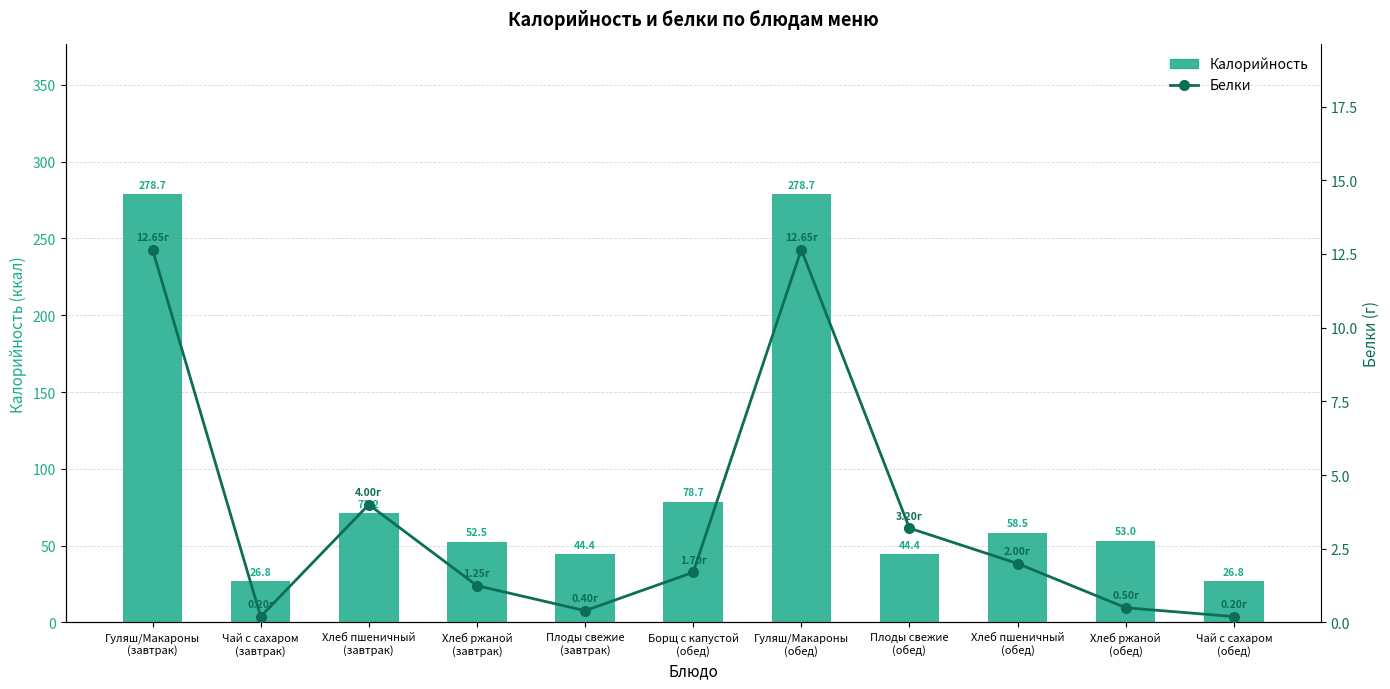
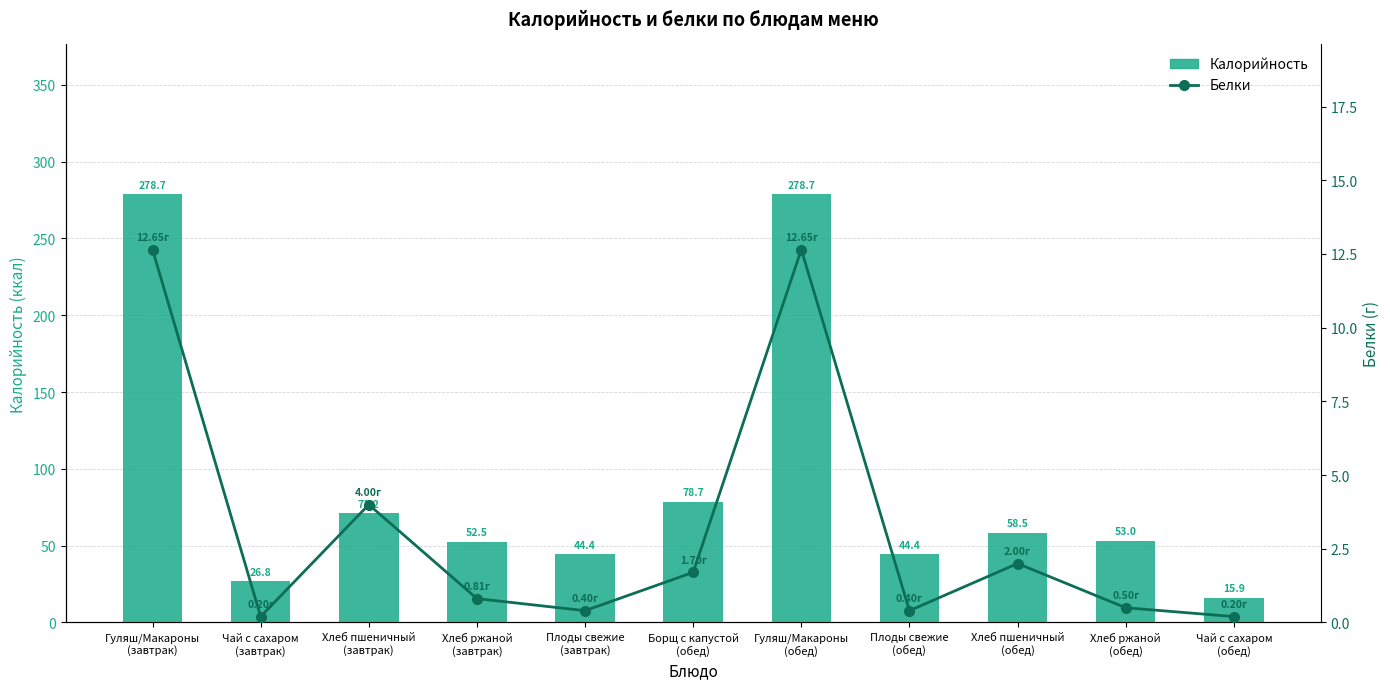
  {
    "Калорийность": {
      "Гуляш/Макароны (завтрак)": "278.7",
      "Чай с сахаром (завтрак)": "26.8",
      "Хлеб ржаной (завтрак)": "52.5",
      "Плоды свежие (завтрак)": "44.4",
      "Борщ с капустой (обед)": "78.7",
      "Гуляш/Макароны (обед)": "278.7",
      "Плоды свежие (обед)": "44.4",
      "Хлеб пшеничный (обед)": "58.5",
      "Хлеб ржаной (обед)": "53.0",
-     "Чай с сахаром (обед)": "26.8"
+     "Чай с сахаром (обед)": "15.9"
    },
    "Белки": {
      "Гуляш/Макароны (завтрак)": "12.65г",
      "Чай с сахаром (завтрак)": "0.20г",
      "Хлеб пшеничный (завтрак)": "4.00г",
-     "Хлеб ржаной (завтрак)": "1.25г",
+     "Хлеб ржаной (завтрак)": "0.81г",
      "Плоды свежие (завтрак)": "0.40г",
      "Борщ с капустой (обед)": "1.70г",
      "Гуляш/Макароны (обед)": "12.65г",
-     "Плоды свежие (обед)": "3.20г",
+     "Плоды свежие (обед)": "0.40г",
      "Хлеб пшеничный (обед)": "2.00г",
      "Хлеб ржаной (обед)": "0.50г",
      "Чай с сахаром (обед)": "0.20г"
    }
  }
